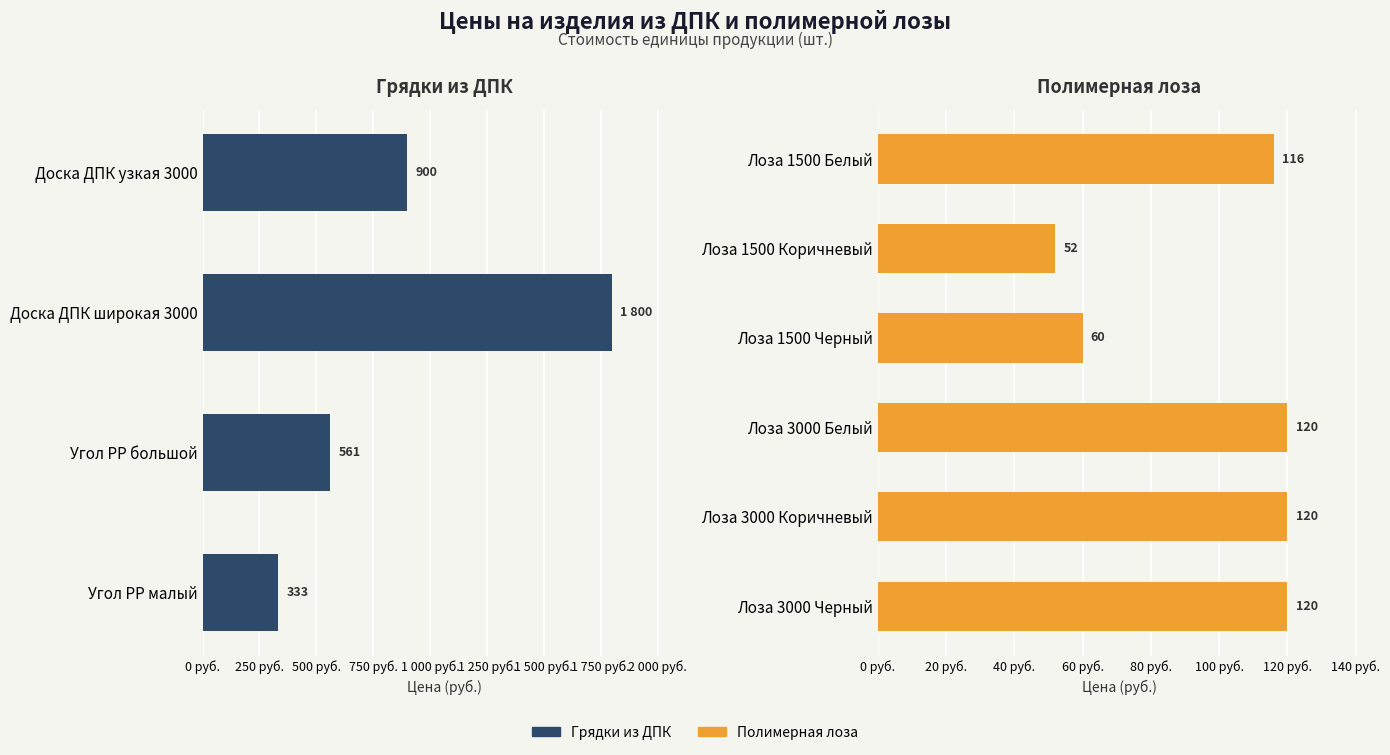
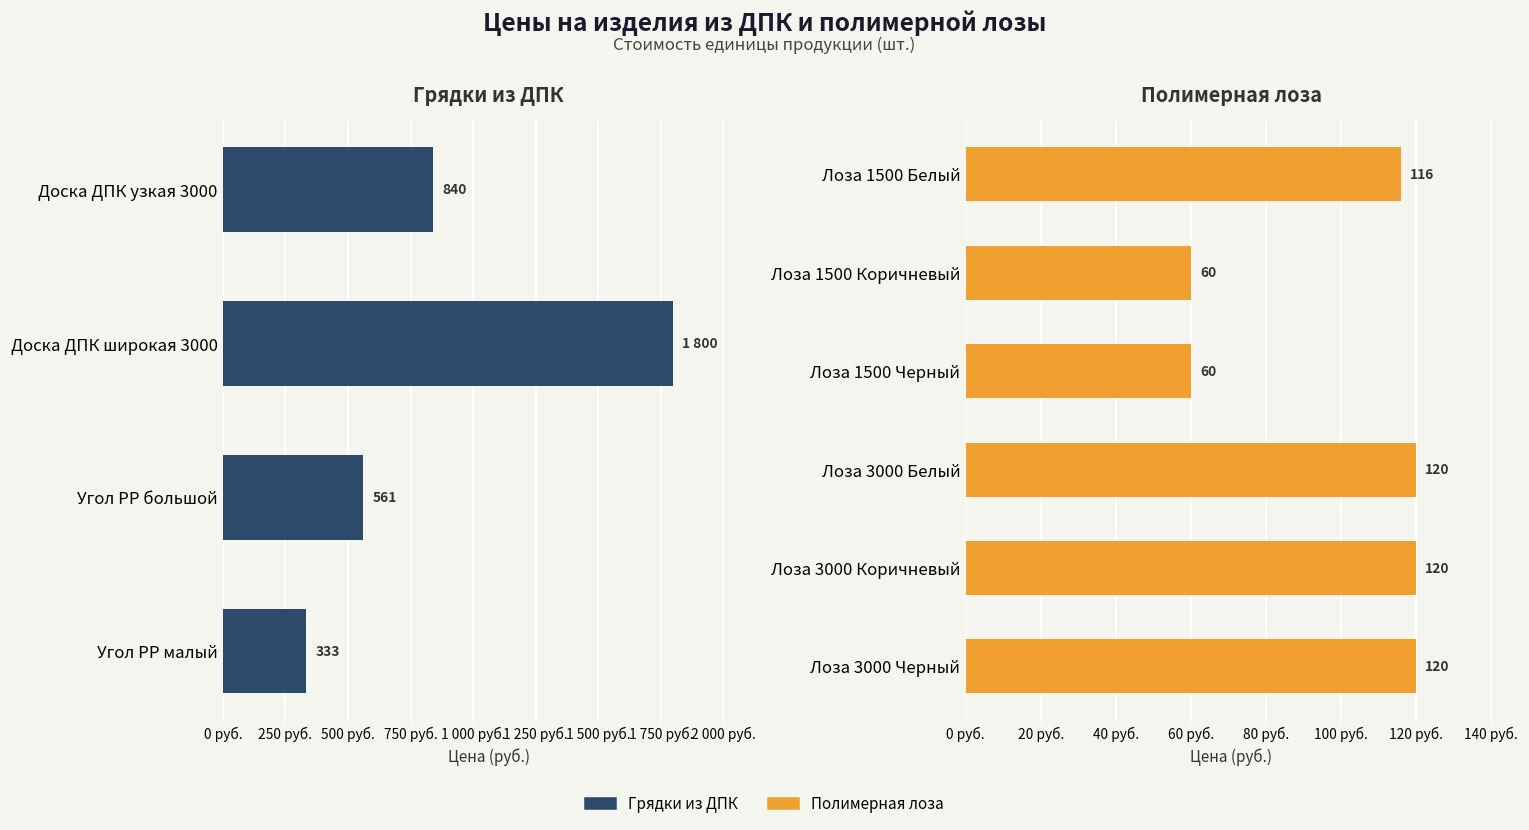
  {
    "Грядки из ДПК": {
-     "Доска ДПК узкая 3000": 900,
+     "Доска ДПК узкая 3000": 840,
      "Угол РР большой": 561,
      "Угол РР малый": 333
    },
    "Полимерная лоза": {
      "Лоза 1500 Белый": 116,
-     "Лоза 1500 Коричневый": 52,
+     "Лоза 1500 Коричневый": 60,
      "Лоза 1500 Черный": 60,
      "Лоза 3000 Белый": 120,
      "Лоза 3000 Коричневый": 120,
      "Лоза 3000 Черный": 120
    }
  }
